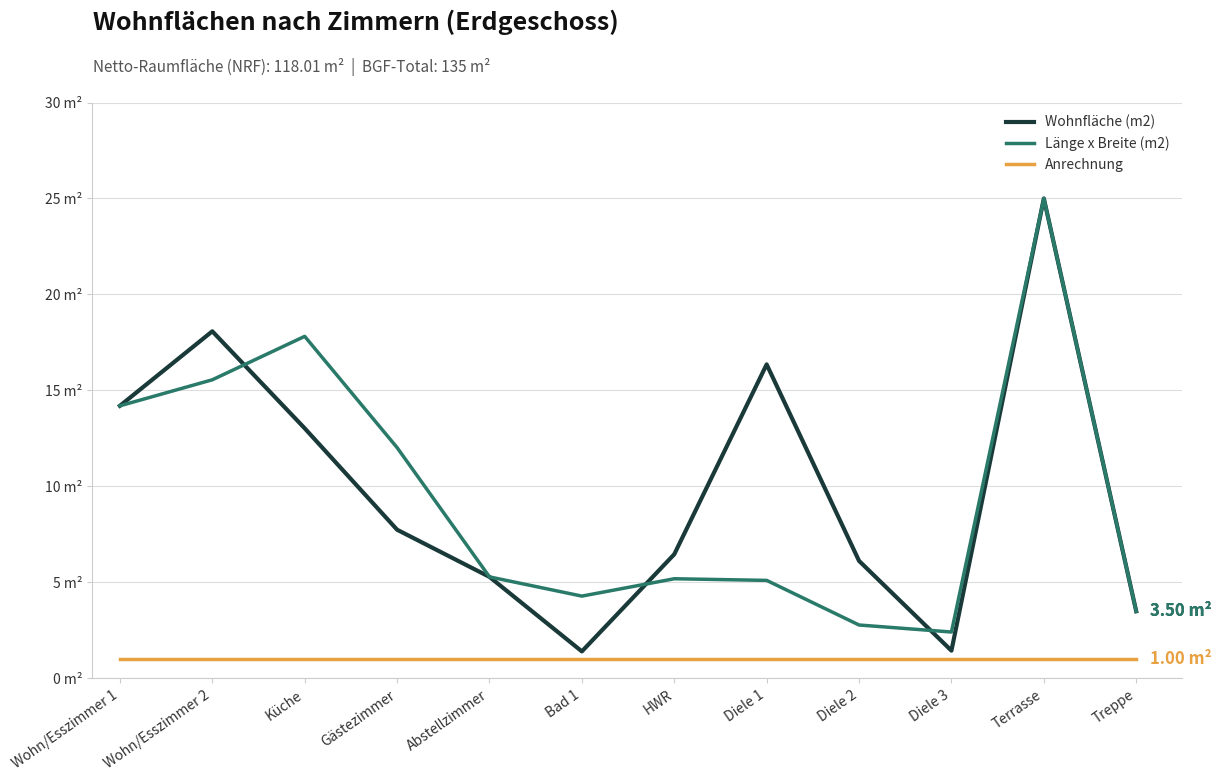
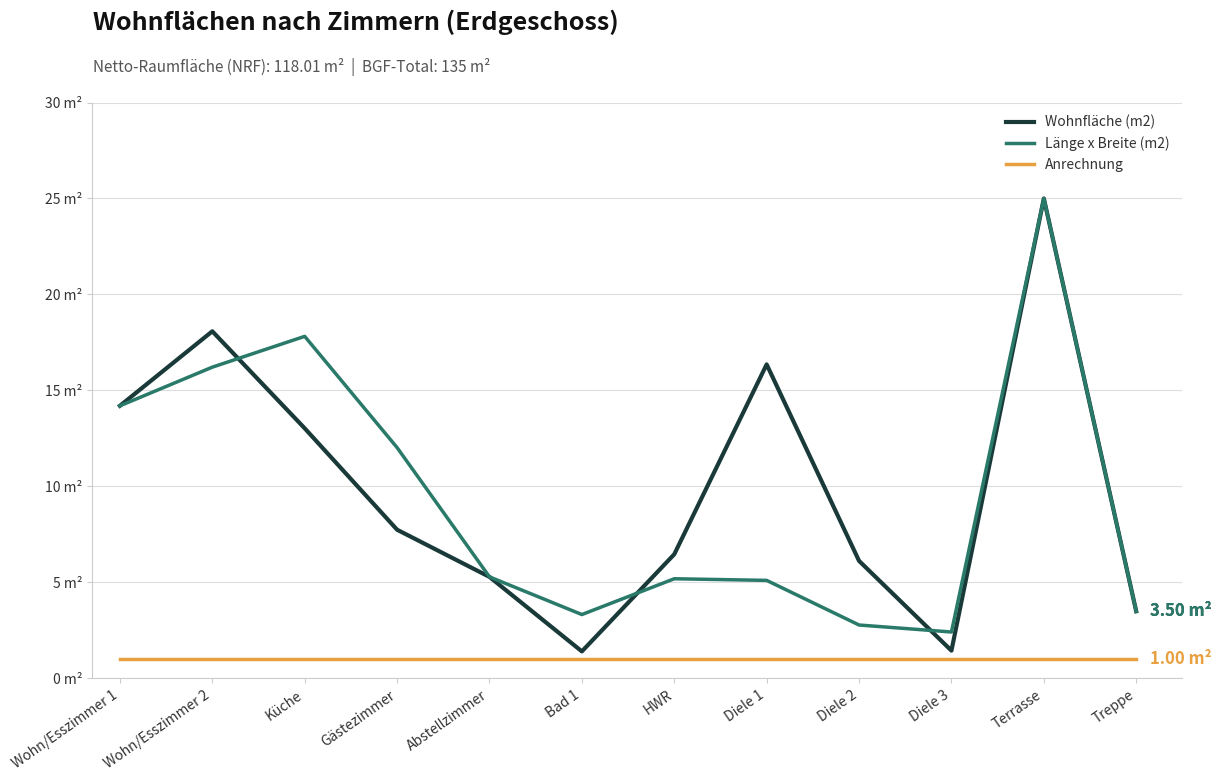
  {
    "Wohnfläche (m2)": {
      "Wohn/Esszimmer 2": "18.1 m²",
      "Küche": "13.0 m²",
      "Gästezimmer": "7.7 m²",
      "Bad 1": "1.4 m²",
      "HWR": "6.5 m²",
      "Diele 1": "16.4 m²",
      "Diele 2": "6.1 m²",
      "Diele 3": "1.5 m²"
    },
    "Länge x Breite (m2)": {
-     "Wohn/Esszimmer 2": "15.6 m²",
+     "Wohn/Esszimmer 2": "16.2 m²",
      "Küche": "17.8 m²",
      "Gästezimmer": "12.0 m²",
-     "Bad 1": "4.3 m²",
+     "Bad 1": "3.3 m²",
      "HWR": "5.2 m²",
      "Diele 1": "5.1 m²",
      "Diele 2": "2.8 m²",
      "Diele 3": "2.4 m²"
    },
    "Anrechnung": {
      "Treppe": "1.00"
    }
  }
